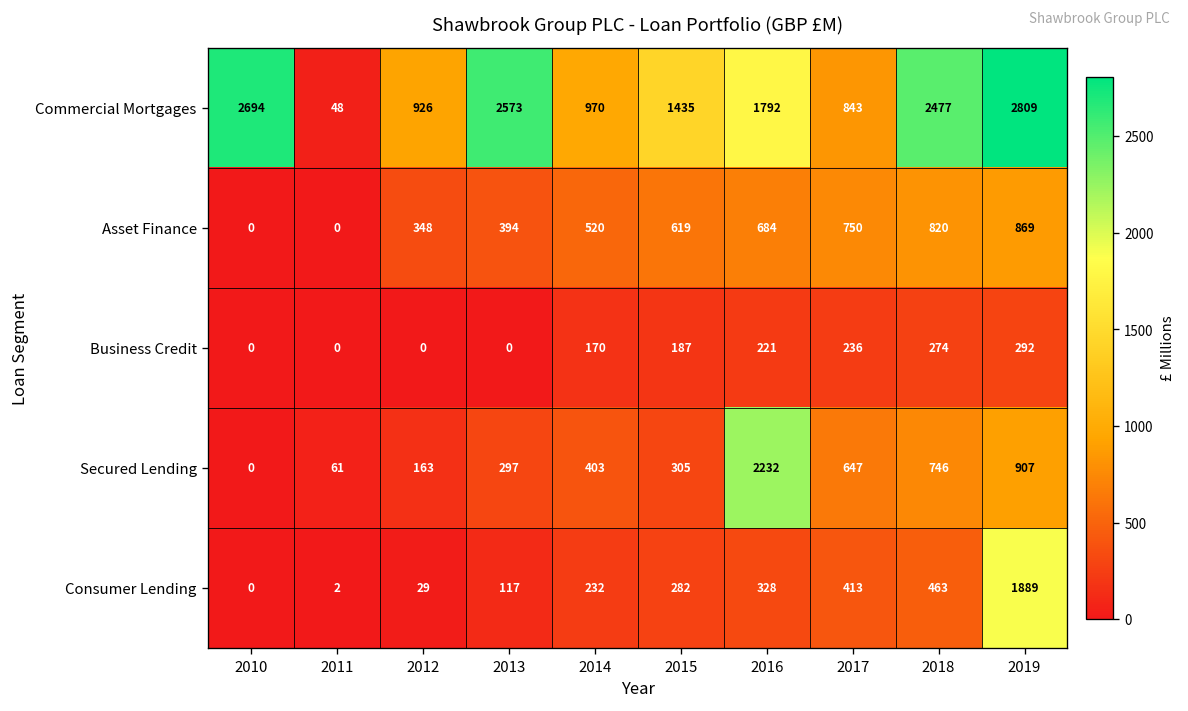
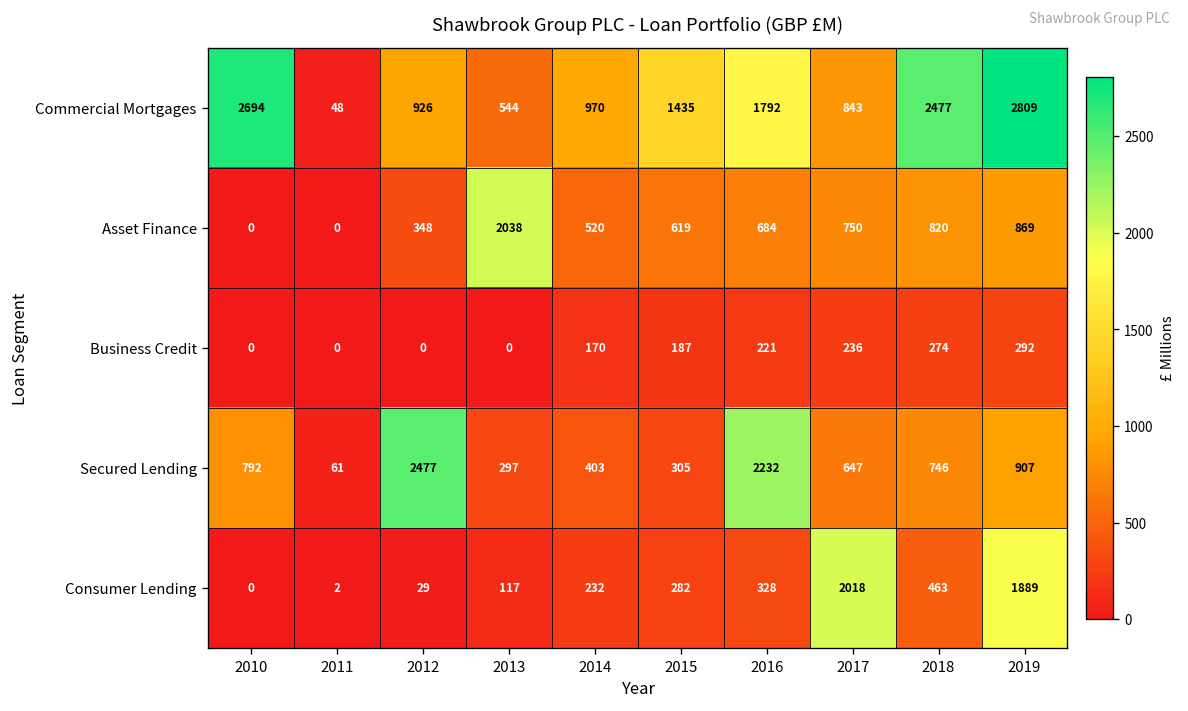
  {
    "Commercial Mortgages": {
      "2010": 2694,
      "2011": 48,
      "2012": 926,
-     "2013": 2573,
+     "2013": 544,
      "2014": 970,
      "2015": 1435,
      "2016": 1792,
      "2017": 843,
      "2018": 2477,
      "2019": 2809
    },
    "Asset Finance": {
      "2010": 0,
      "2011": 0,
      "2012": 348,
-     "2013": 394,
+     "2013": 2038,
      "2014": 520,
      "2015": 619,
      "2016": 684,
      "2017": 750,
      "2018": 820,
      "2019": 869
    },
    "Business Credit": {
      "2010": 0,
      "2011": 0,
      "2012": 0,
      "2013": 0,
      "2014": 170,
      "2015": 187,
      "2016": 221,
      "2017": 236,
      "2018": 274,
      "2019": 292
    },
    "Secured Lending": {
-     "2010": 0,
+     "2010": 792,
      "2011": 61,
-     "2012": 163,
+     "2012": 2477,
      "2013": 297,
      "2014": 403,
      "2015": 305,
      "2016": 2232,
      "2017": 647,
      "2018": 746,
      "2019": 907
    },
    "Consumer Lending": {
      "2010": 0,
      "2011": 2,
      "2012": 29,
      "2013": 117,
      "2014": 232,
      "2015": 282,
      "2016": 328,
-     "2017": 413,
+     "2017": 2018,
      "2018": 463,
      "2019": 1889
    }
  }
